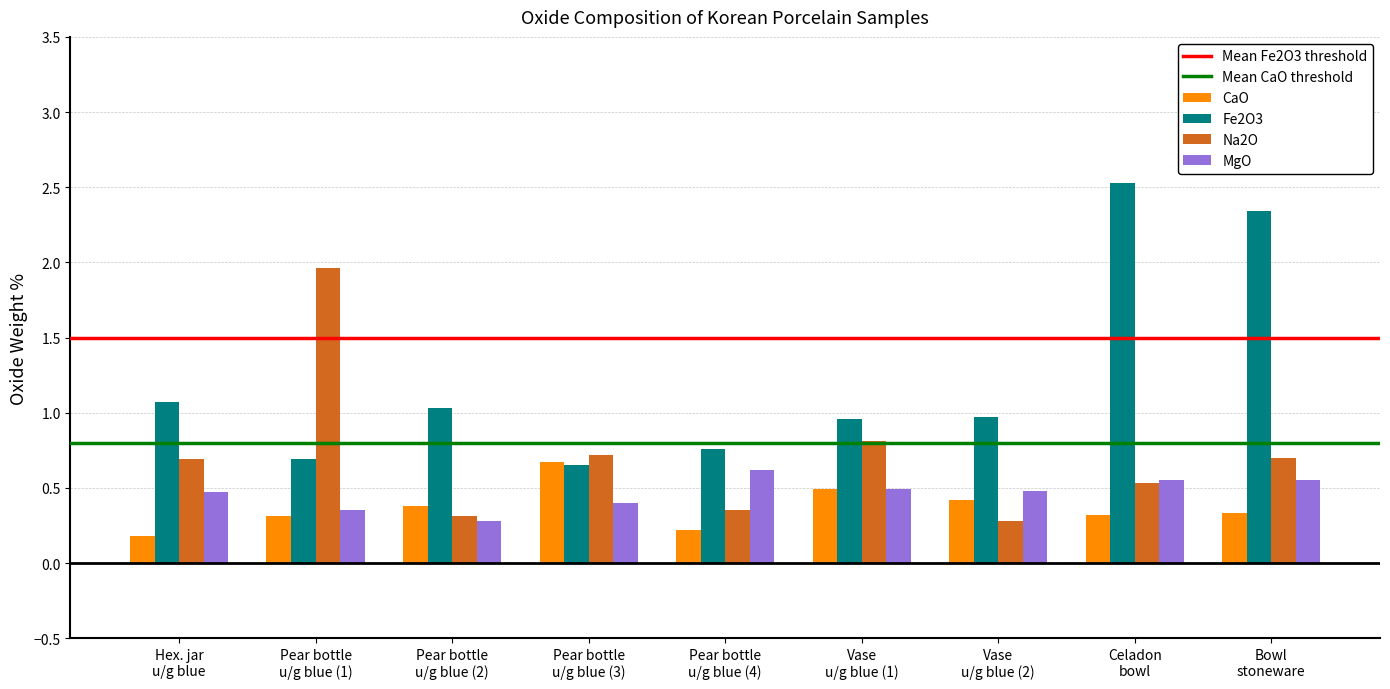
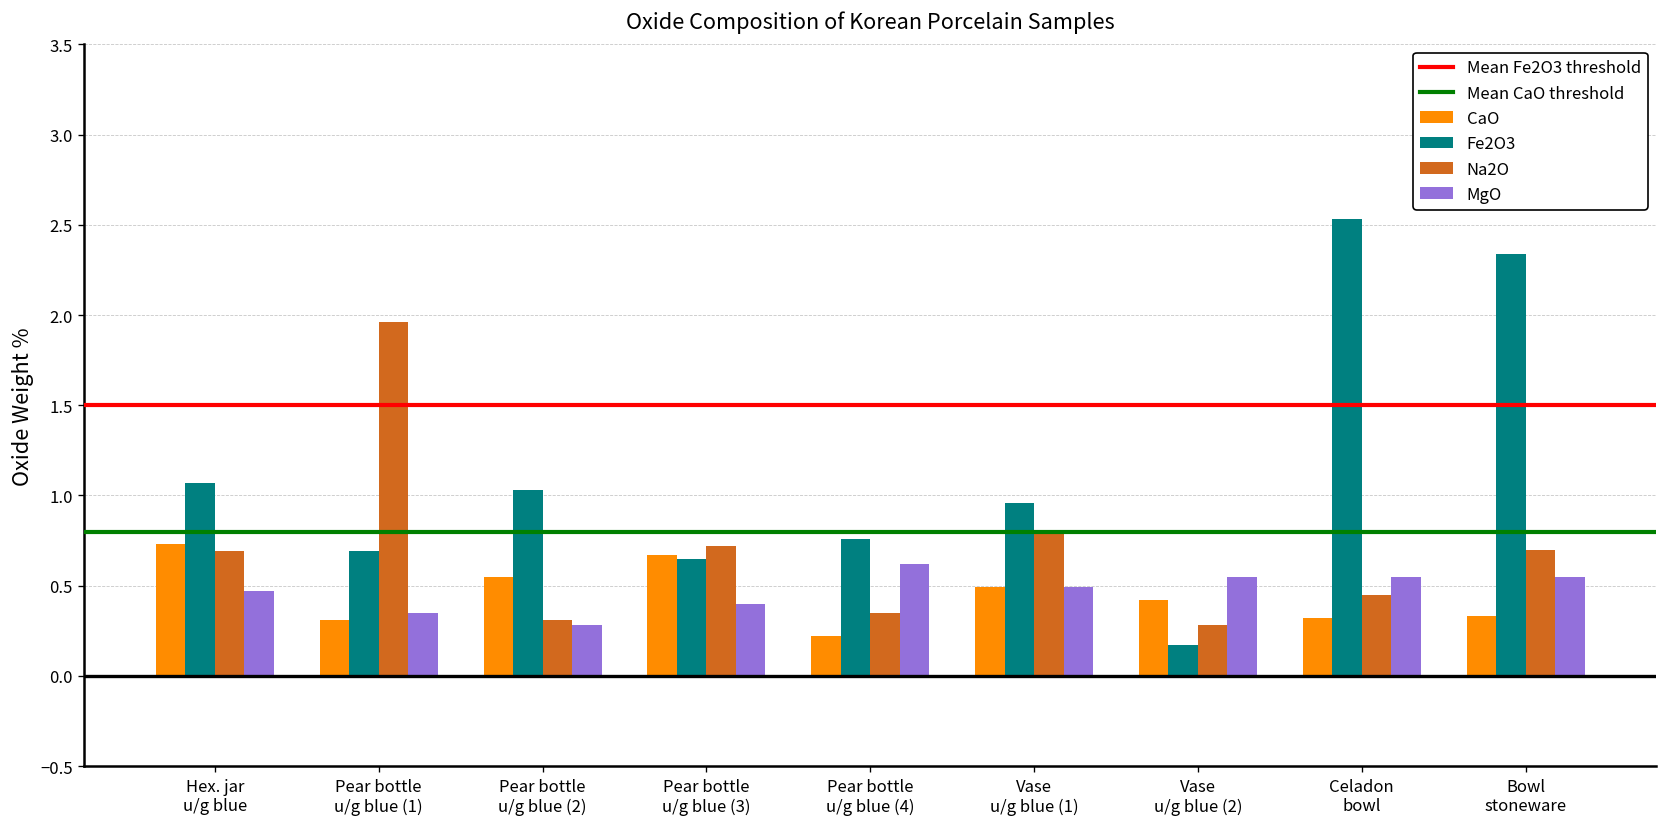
  {
    "CaO": {
-     "Hex. jar u/g blue": 0.18,
+     "Hex. jar u/g blue": 0.73,
      "Pear bottle u/g blue (1)": 0.31,
-     "Pear bottle u/g blue (2)": 0.38,
+     "Pear bottle u/g blue (2)": 0.55,
      "Pear bottle u/g blue (3)": 0.67,
      "Pear bottle u/g blue (4)": 0.22,
      "Vase u/g blue (1)": 0.49,
      "Vase u/g blue (2)": 0.42,
      "Celadon bowl": 0.32,
      "Bowl stoneware": 0.33
    },
    "Fe2O3": {
      "Hex. jar u/g blue": 1.07,
      "Pear bottle u/g blue (1)": 0.69,
      "Pear bottle u/g blue (2)": 1.03,
      "Pear bottle u/g blue (3)": 0.65,
      "Pear bottle u/g blue (4)": 0.76,
      "Vase u/g blue (1)": 0.96,
-     "Vase u/g blue (2)": 0.97,
+     "Vase u/g blue (2)": 0.17,
      "Celadon bowl": 2.53,
      "Bowl stoneware": 2.34
    },
    "Na2O": {
      "Hex. jar u/g blue": 0.69,
      "Pear bottle u/g blue (1)": 1.96,
      "Pear bottle u/g blue (2)": 0.31,
      "Pear bottle u/g blue (3)": 0.72,
      "Pear bottle u/g blue (4)": 0.35,
      "Vase u/g blue (1)": 0.81,
      "Vase u/g blue (2)": 0.28,
-     "Celadon bowl": 0.53,
+     "Celadon bowl": 0.45,
      "Bowl stoneware": 0.70
    },
    "MgO": {
      "Hex. jar u/g blue": 0.47,
      "Pear bottle u/g blue (1)": 0.35,
      "Pear bottle u/g blue (2)": 0.28,
      "Pear bottle u/g blue (3)": 0.40,
      "Pear bottle u/g blue (4)": 0.62,
      "Vase u/g blue (1)": 0.49,
-     "Vase u/g blue (2)": 0.48,
+     "Vase u/g blue (2)": 0.55,
      "Celadon bowl": 0.55,
      "Bowl stoneware": 0.55
    }
  }
